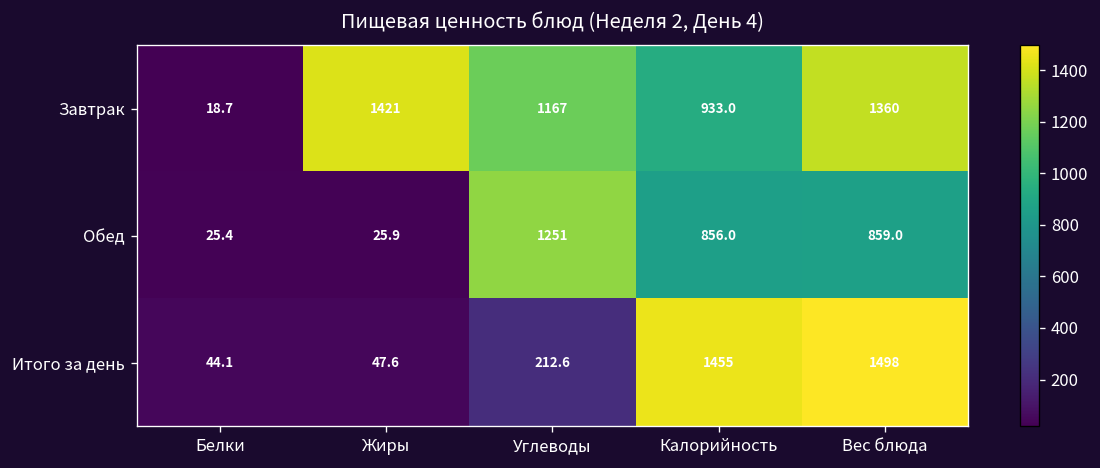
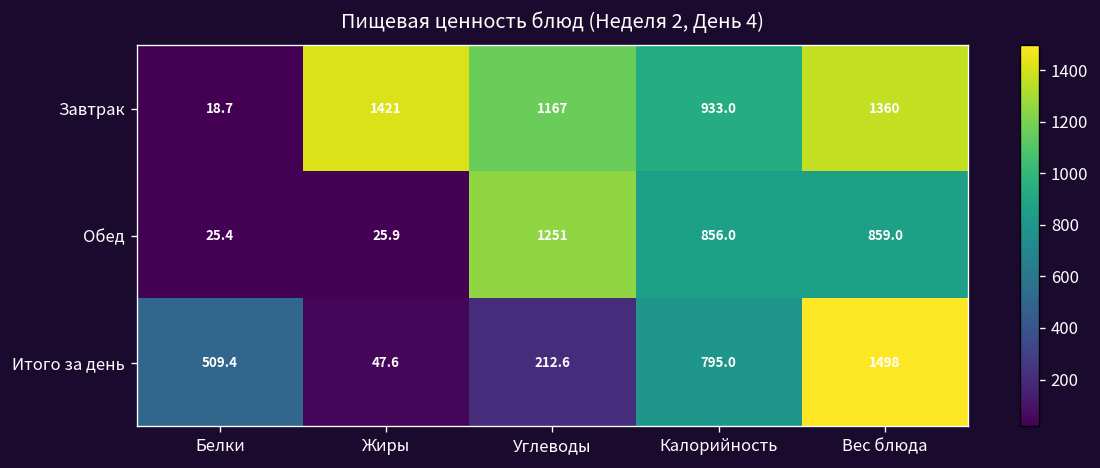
  {
    "Завтрак": {
      "Белки": 18.7,
      "Жиры": 1421,
      "Углеводы": 1167,
      "Калорийность": 933.0,
      "Вес блюда": 1360
    },
    "Обед": {
      "Белки": 25.4,
      "Жиры": 25.9,
      "Углеводы": 1251,
      "Калорийность": 856.0,
      "Вес блюда": 859.0
    },
    "Итого за день": {
-     "Белки": 44.1,
+     "Белки": 509.4,
      "Жиры": 47.6,
      "Углеводы": 212.6,
-     "Калорийность": 1455,
+     "Калорийность": 795.0,
      "Вес блюда": 1498
    }
  }
